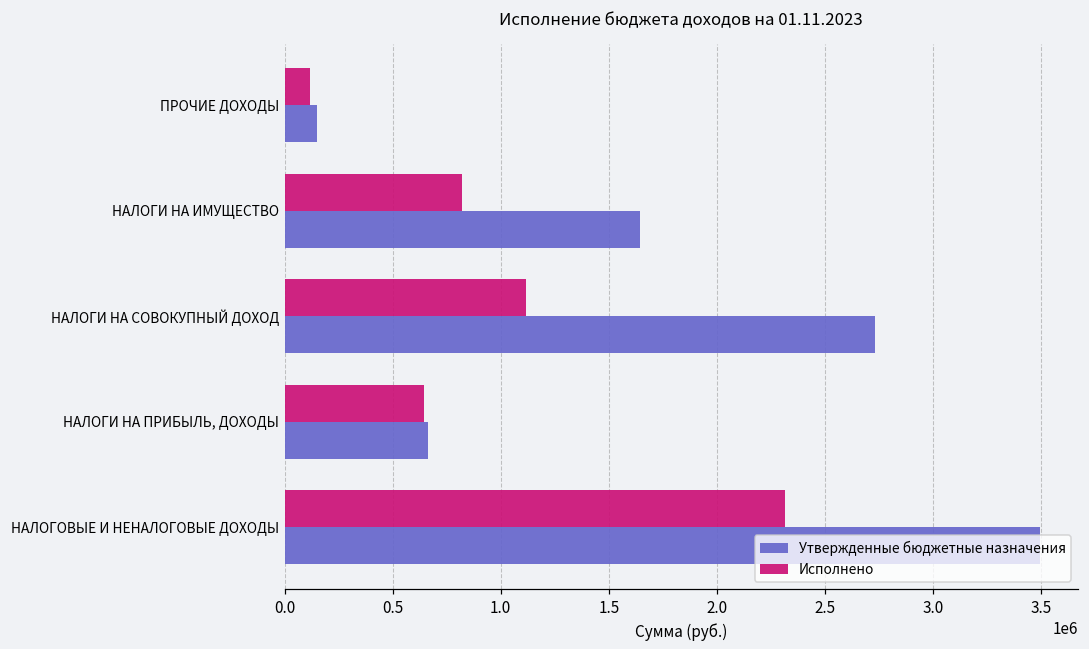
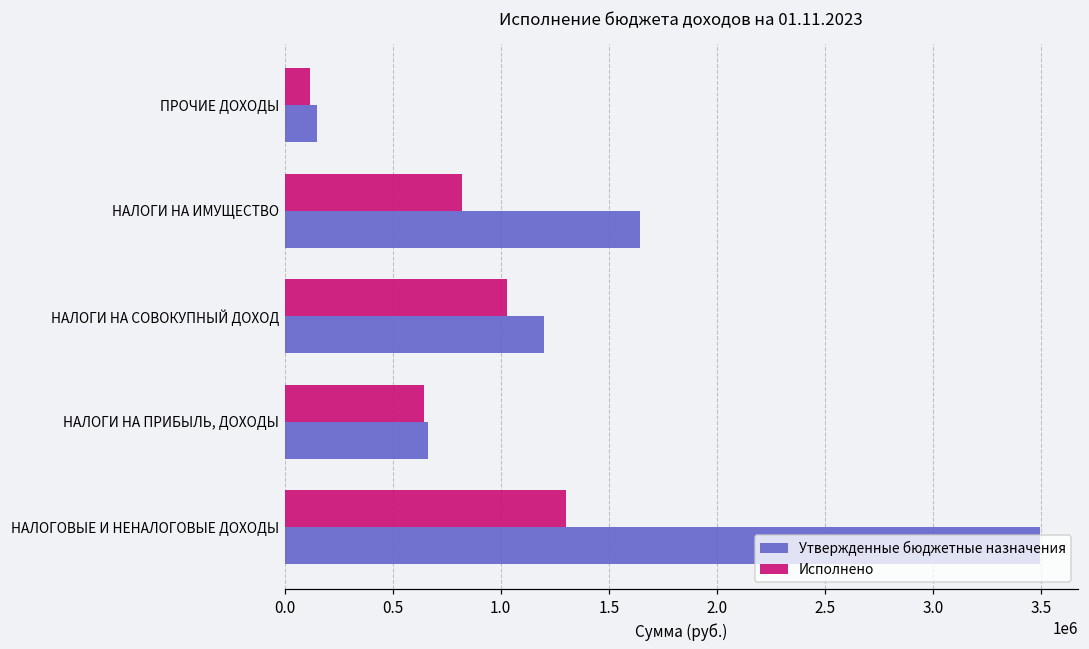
  {
    "Утвержденные бюджетные назначения": {
      "ПРОЧИЕ ДОХОДЫ": 150000,
      "НАЛОГИ НА ИМУЩЕСТВО": 1640000,
-     "НАЛОГИ НА СОВОКУПНЫЙ ДОХОД": 2730000,
+     "НАЛОГИ НА СОВОКУПНЫЙ ДОХОД": 1200000,
      "НАЛОГИ НА ПРИБЫЛЬ, ДОХОДЫ": 660000
    },
    "Исполнено": {
      "ПРОЧИЕ ДОХОДЫ": 120000,
      "НАЛОГИ НА ИМУЩЕСТВО": 820000,
-     "НАЛОГИ НА СОВОКУПНЫЙ ДОХОД": 1120000,
+     "НАЛОГИ НА СОВОКУПНЫЙ ДОХОД": 1030000,
      "НАЛОГИ НА ПРИБЫЛЬ, ДОХОДЫ": 650000,
-     "НАЛОГОВЫЕ И НЕНАЛОГОВЫЕ ДОХОДЫ": 2310000
+     "НАЛОГОВЫЕ И НЕНАЛОГОВЫЕ ДОХОДЫ": 1300000
    }
  }
